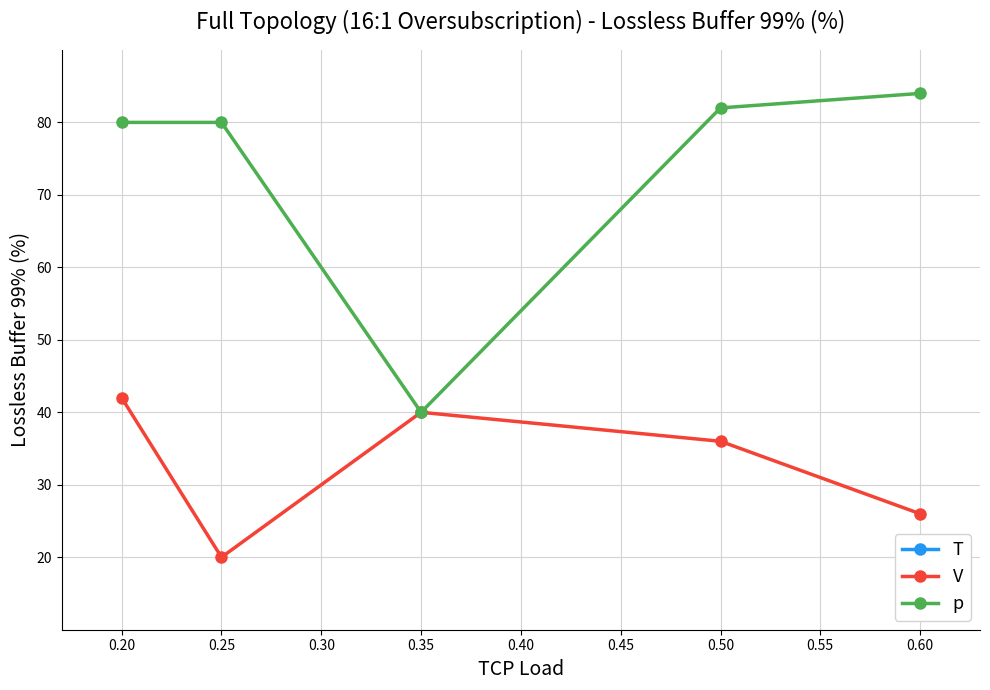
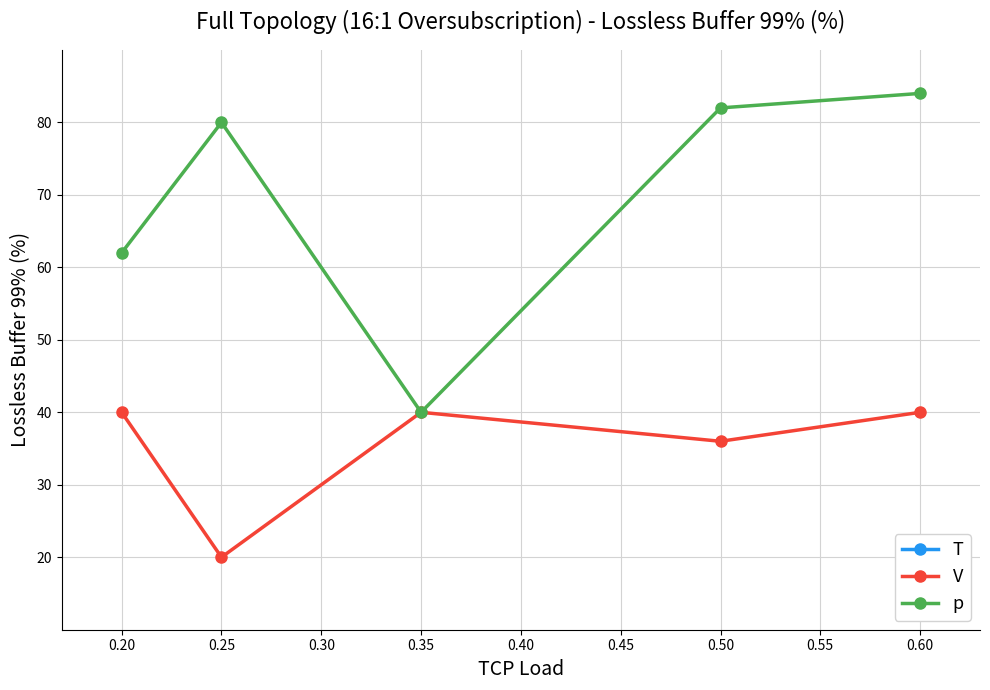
  {
    "V": {
-     "0.20": 42,
+     "0.20": 40,
      "0.25": 20,
      "0.50": 36,
-     "0.60": 26
+     "0.60": 40
    },
    "p": {
-     "0.20": 80,
+     "0.20": 62,
      "0.25": 80,
      "0.50": 82,
      "0.60": 84
    }
  }
